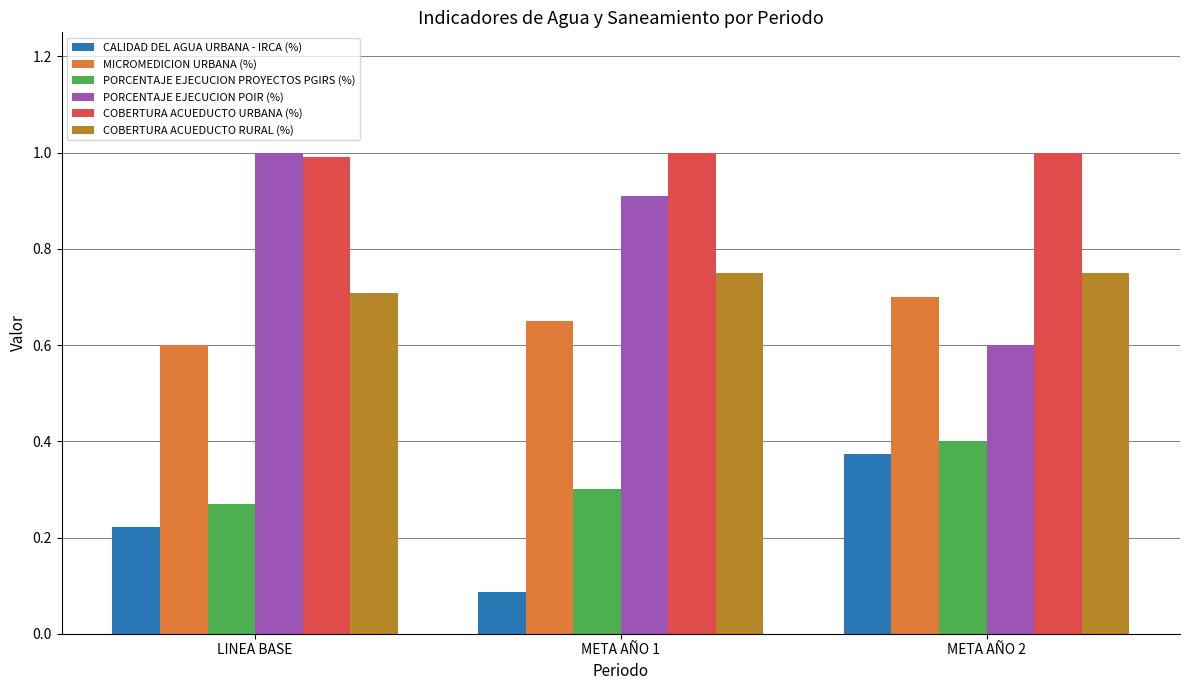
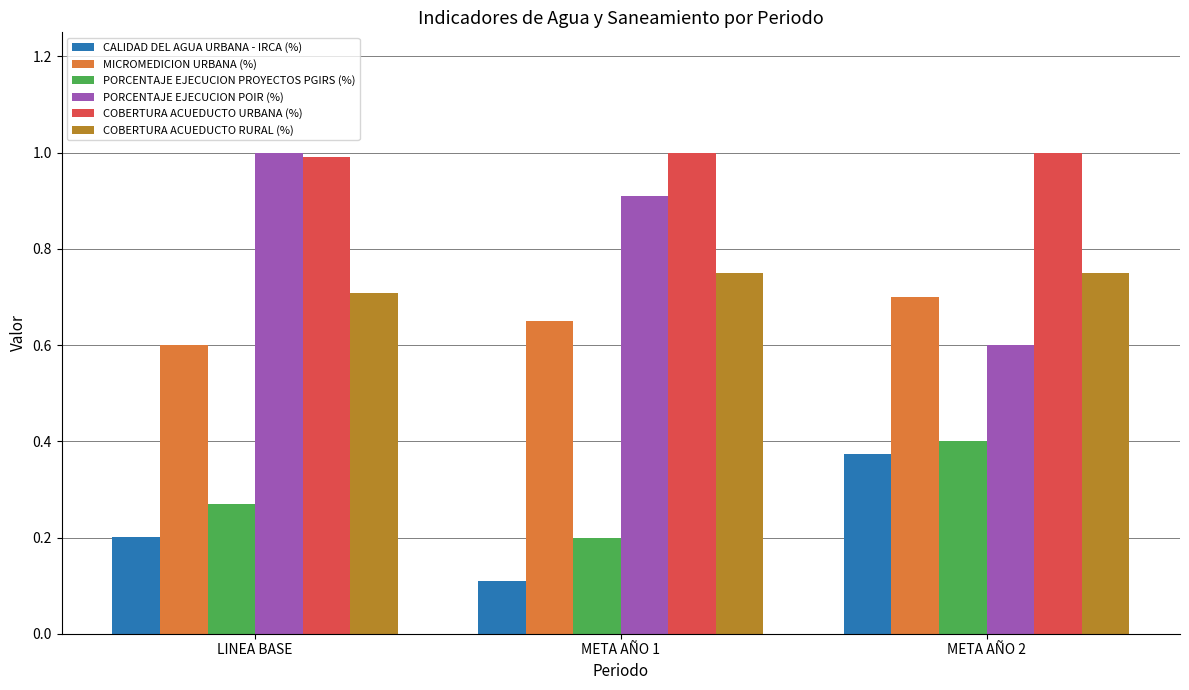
  {
    "CALIDAD DEL AGUA URBANA - IRCA (%)": {
-     "LINEA BASE": 0.22,
-     "META AÑO 1": 0.09,
+     "LINEA BASE": 0.20,
+     "META AÑO 1": 0.11,
      "META AÑO 2": 0.37
    },
    "PORCENTAJE EJECUCION PROYECTOS PGIRS (%)": {
      "LINEA BASE": 0.27,
-     "META AÑO 1": 0.3,
+     "META AÑO 1": 0.2,
      "META AÑO 2": 0.4
    },
    "PORCENTAJE EJECUCION POIR (%)": {
      "LINEA BASE": 1.00,
      "META AÑO 1": 0.91,
      "META AÑO 2": 0.60
    }
  }
